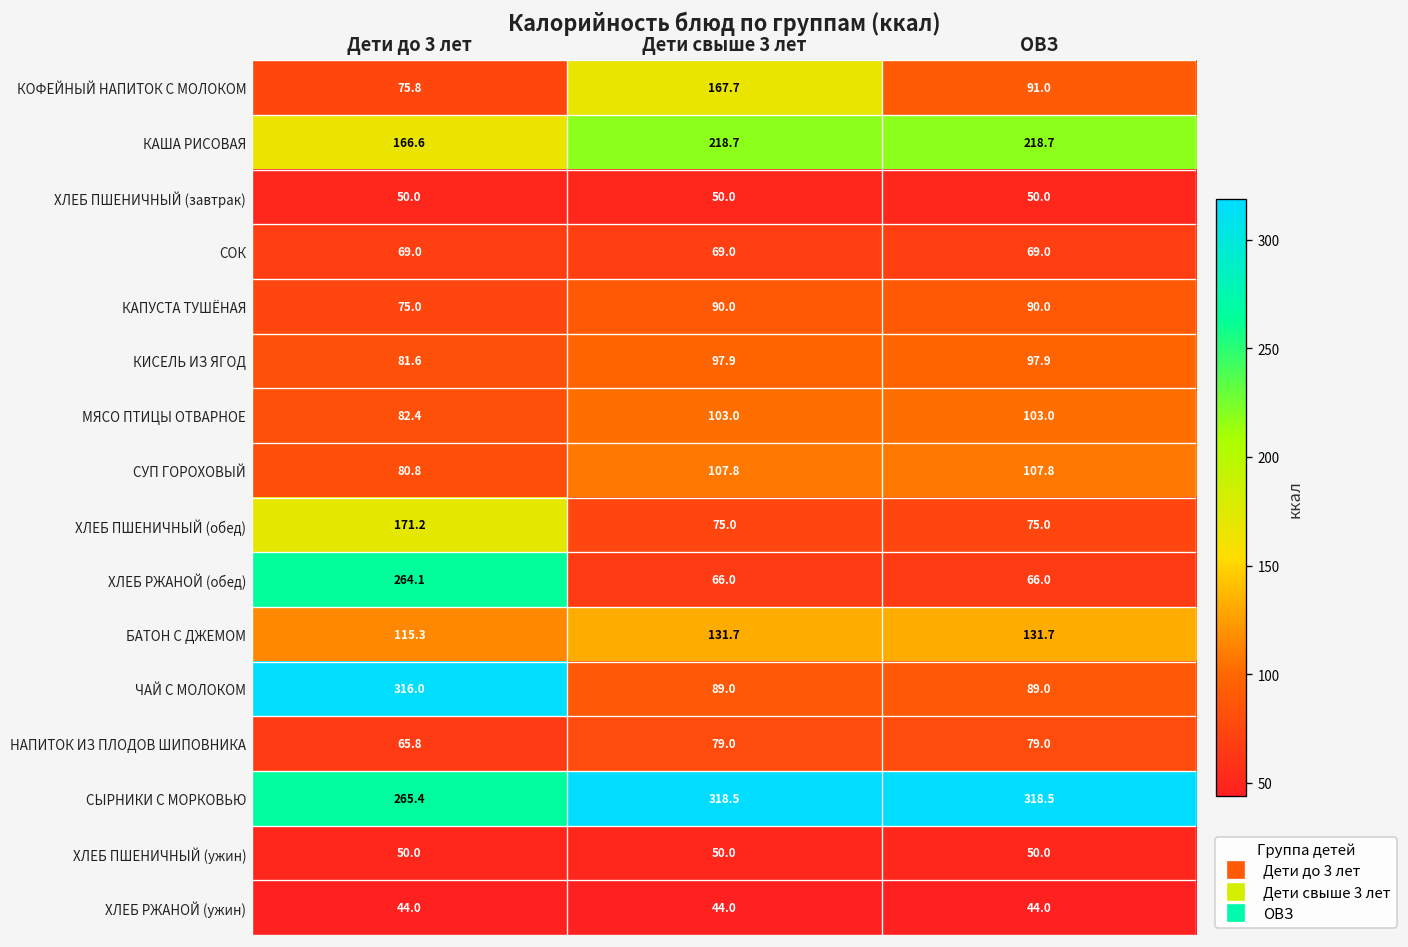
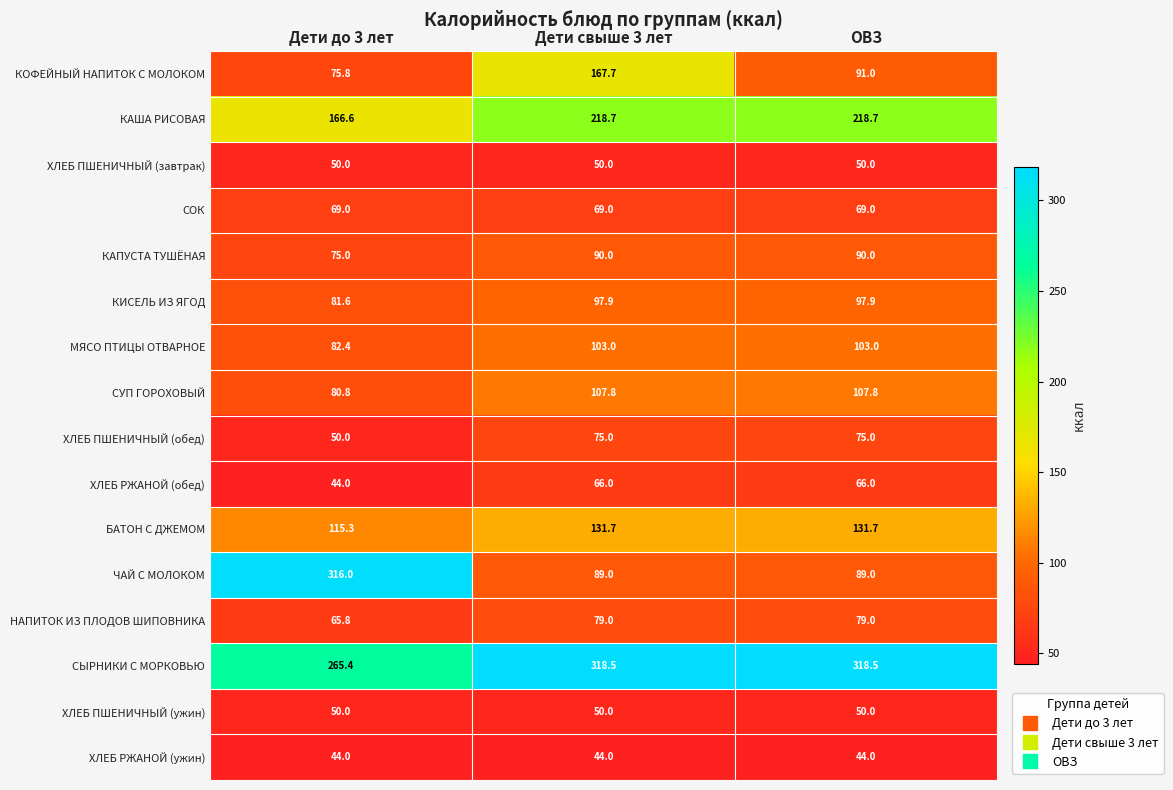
  {
    "КОФЕЙНЫЙ НАПИТОК С МОЛОКОМ": {
      "Дети до 3 лет": 75.8,
      "Дети свыше 3 лет": 167.7,
      "ОВЗ": 91.0
    },
    "КАША РИСОВАЯ": {
      "Дети до 3 лет": 166.6,
      "Дети свыше 3 лет": 218.7,
      "ОВЗ": 218.7
    },
    "ХЛЕБ ПШЕНИЧНЫЙ (завтрак)": {
      "Дети до 3 лет": 50.0,
      "Дети свыше 3 лет": 50.0,
      "ОВЗ": 50.0
    },
    "СОК": {
      "Дети до 3 лет": 69.0,
      "Дети свыше 3 лет": 69.0,
      "ОВЗ": 69.0
    },
    "КАПУСТА ТУШЁНАЯ": {
      "Дети до 3 лет": 75.0,
      "Дети свыше 3 лет": 90.0,
      "ОВЗ": 90.0
    },
    "КИСЕЛЬ ИЗ ЯГОД": {
      "Дети до 3 лет": 81.6,
      "Дети свыше 3 лет": 97.9,
      "ОВЗ": 97.9
    },
    "МЯСО ПТИЦЫ ОТВАРНОЕ": {
      "Дети до 3 лет": 82.4,
      "Дети свыше 3 лет": 103.0,
      "ОВЗ": 103.0
    },
    "СУП ГОРОХОВЫЙ": {
      "Дети до 3 лет": 80.8,
      "Дети свыше 3 лет": 107.8,
      "ОВЗ": 107.8
    },
    "ХЛЕБ ПШЕНИЧНЫЙ (обед)": {
-     "Дети до 3 лет": 171.2,
+     "Дети до 3 лет": 50.0,
      "Дети свыше 3 лет": 75.0,
      "ОВЗ": 75.0
    },
    "ХЛЕБ РЖАНОЙ (обед)": {
-     "Дети до 3 лет": 264.1,
+     "Дети до 3 лет": 44.0,
      "Дети свыше 3 лет": 66.0,
      "ОВЗ": 66.0
    },
    "БАТОН С ДЖЕМОМ": {
      "Дети до 3 лет": 115.3,
      "Дети свыше 3 лет": 131.7,
      "ОВЗ": 131.7
    },
    "ЧАЙ С МОЛОКОМ": {
      "Дети до 3 лет": 316.0,
      "Дети свыше 3 лет": 89.0,
      "ОВЗ": 89.0
    },
    "НАПИТОК ИЗ ПЛОДОВ ШИПОВНИКА": {
      "Дети до 3 лет": 65.8,
      "Дети свыше 3 лет": 79.0,
      "ОВЗ": 79.0
    },
    "СЫРНИКИ С МОРКОВЬЮ": {
      "Дети до 3 лет": 265.4,
      "Дети свыше 3 лет": 318.5,
      "ОВЗ": 318.5
    },
    "ХЛЕБ ПШЕНИЧНЫЙ (ужин)": {
      "Дети до 3 лет": 50.0,
      "Дети свыше 3 лет": 50.0,
      "ОВЗ": 50.0
    },
    "ХЛЕБ РЖАНОЙ (ужин)": {
      "Дети до 3 лет": 44.0,
      "Дети свыше 3 лет": 44.0,
      "ОВЗ": 44.0
    }
  }
